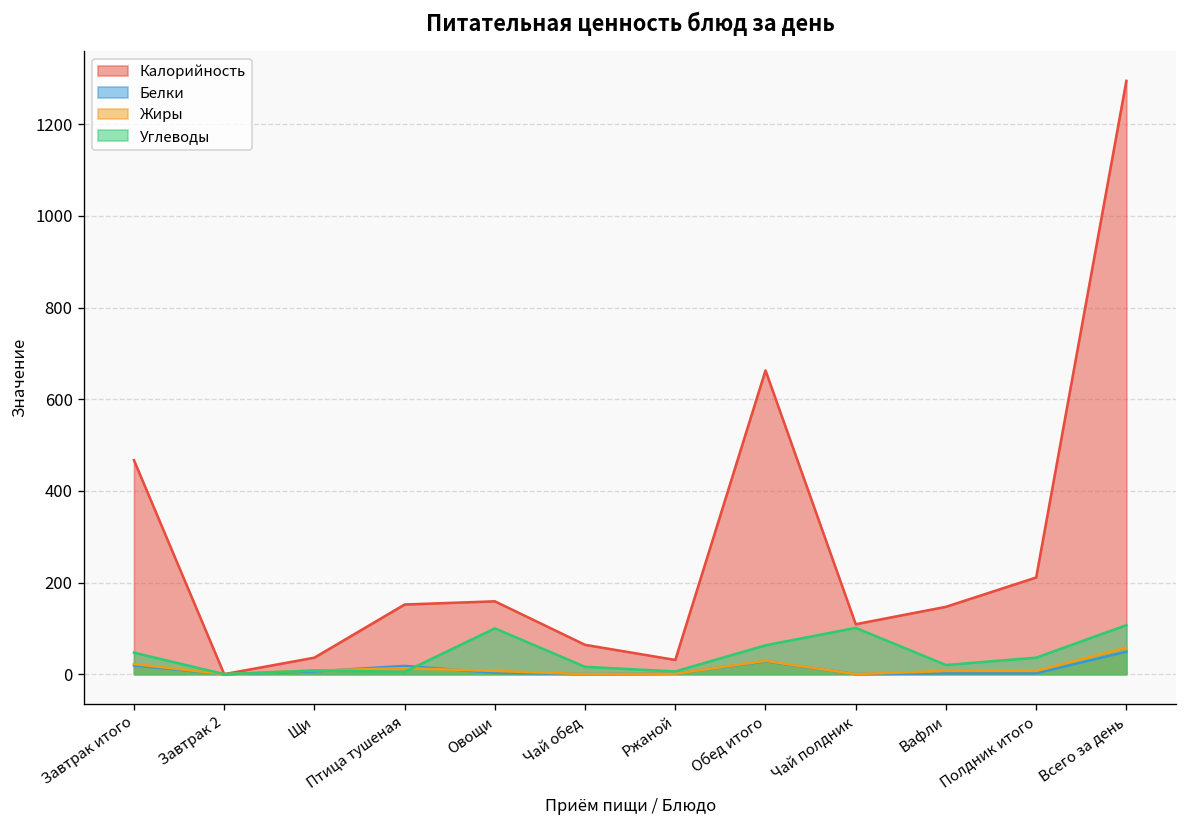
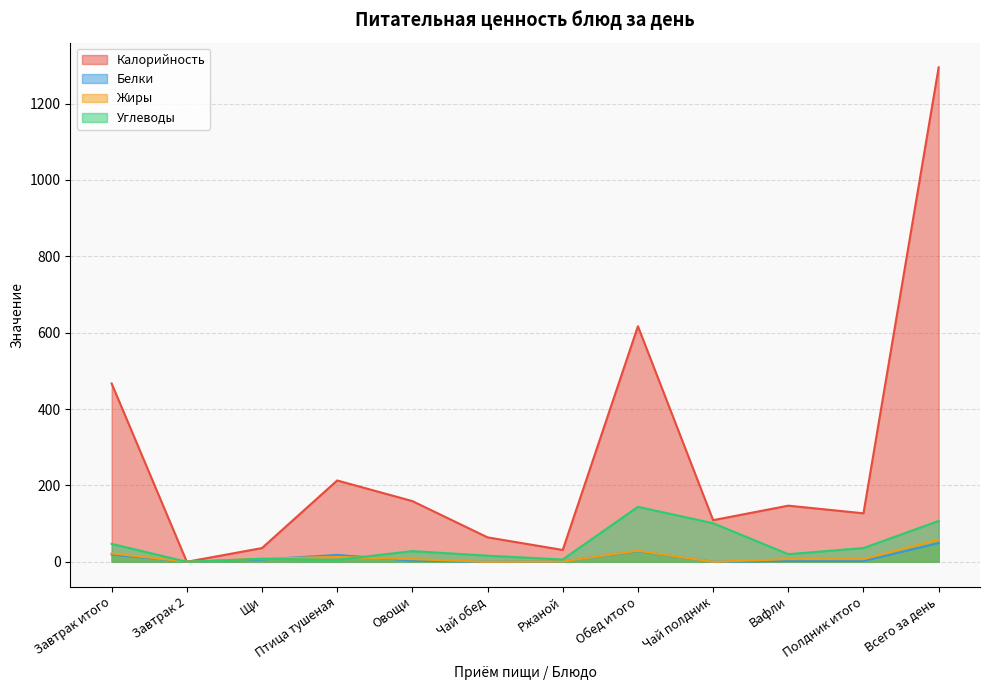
  {
    "Калорийность": {
      "Завтрак итого": 470,
      "Щи": 40,
-     "Птица тушеная": 150,
+     "Птица тушеная": 210,
      "Овощи": 160,
      "Чай обед": 60,
      "Ржаной": 30,
-     "Обед итого": 660,
+     "Обед итого": 620,
      "Чай полдник": 110,
      "Вафли": 150,
-     "Полдник итого": 210,
+     "Полдник итого": 130,
      "Всего за день": 1300
    },
    "Белки": {
      "Всего за день": 50
    },
    "Жиры": {
      "Всего за день": 60
    },
    "Углеводы": {
      "Завтрак итого": 50,
      "Птица тушеная": 10,
-     "Овощи": 100,
+     "Овощи": 30,
      "Чай обед": 20,
-     "Обед итого": 60,
+     "Обед итого": 140,
      "Чай полдник": 100,
      "Вафли": 20,
      "Полдник итого": 40,
      "Всего за день": 110
    }
  }
